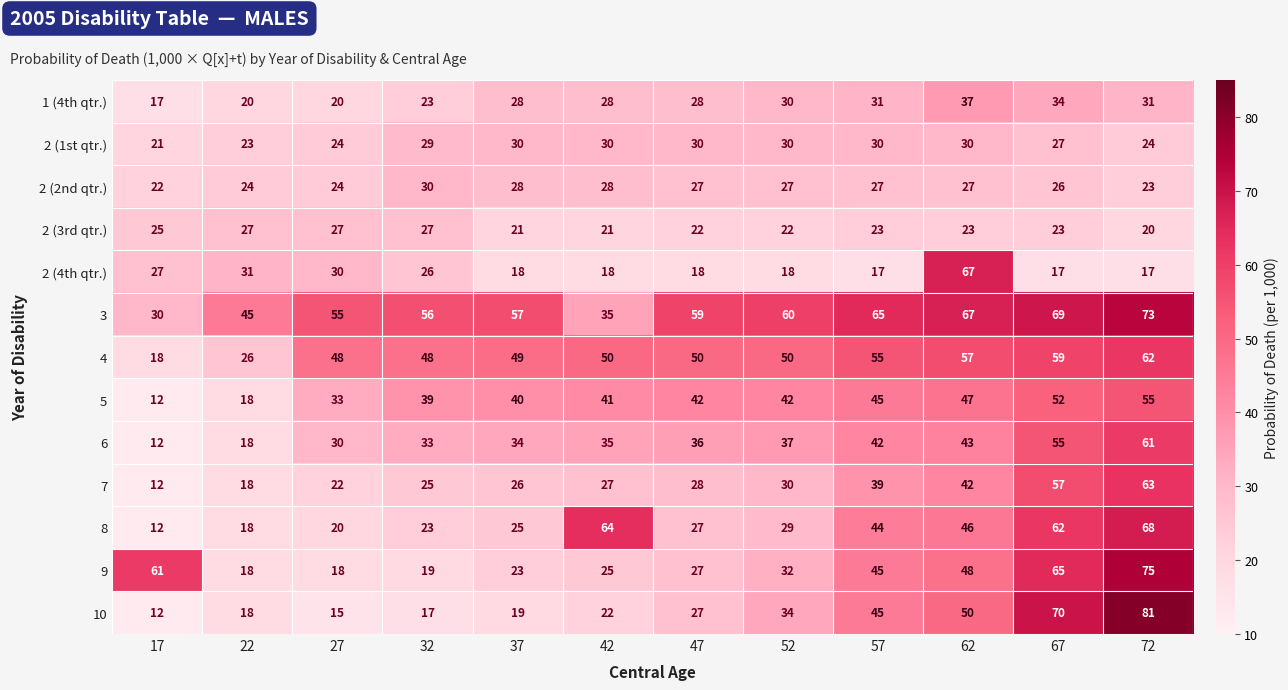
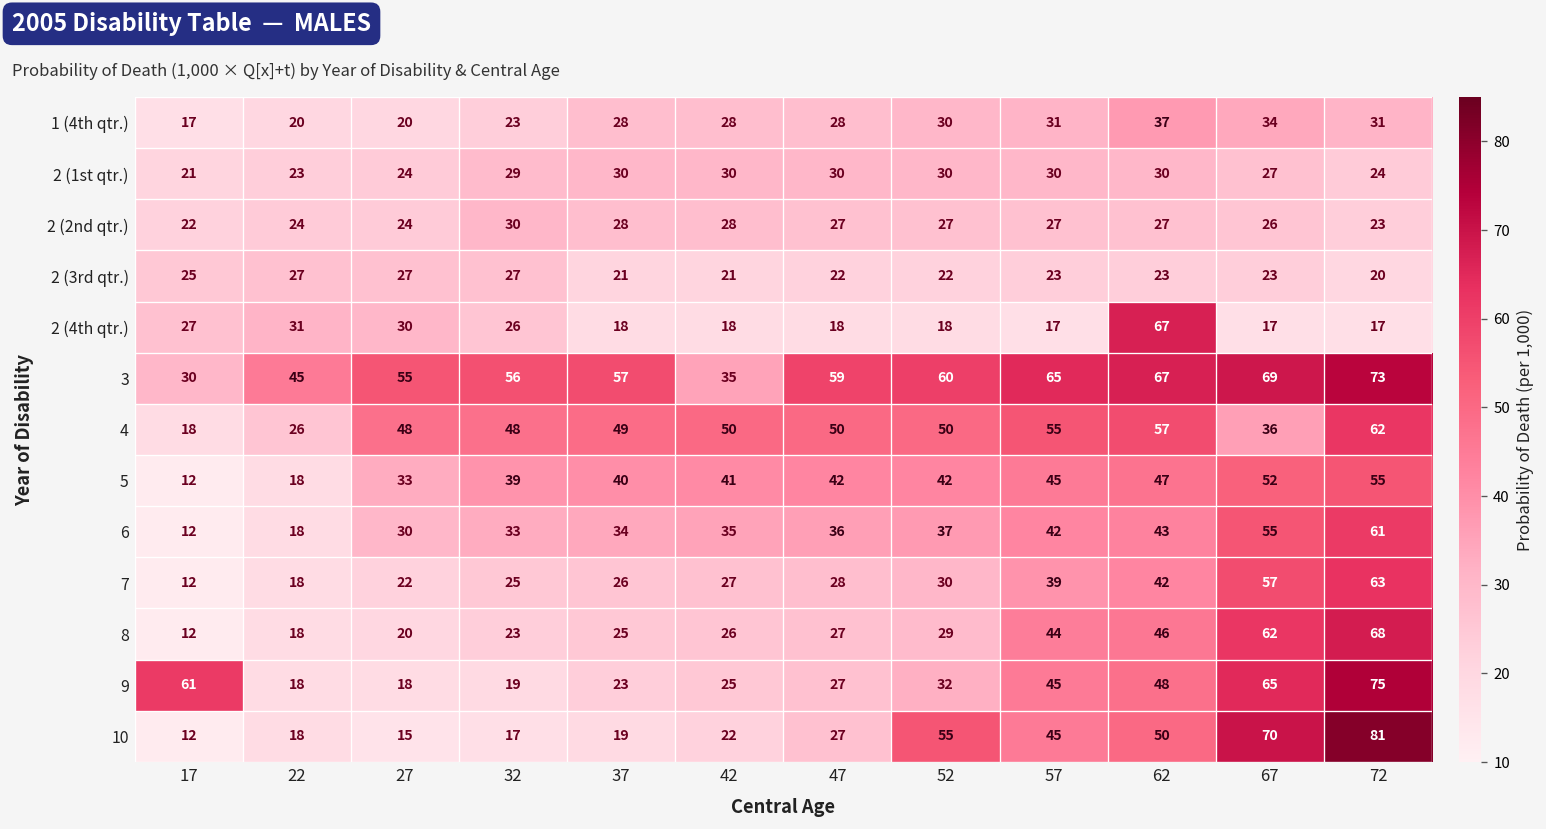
  {
    "1 (4th qtr.)": {
      "17": 17,
      "22": 20,
      "27": 20,
      "32": 23,
      "37": 28,
      "42": 28,
      "47": 28,
      "52": 30,
      "57": 31,
      "62": 37,
      "67": 34,
      "72": 31
    },
    "2 (1st qtr.)": {
      "17": 21,
      "22": 23,
      "27": 24,
      "32": 29,
      "37": 30,
      "42": 30,
      "47": 30,
      "52": 30,
      "57": 30,
      "62": 30,
      "67": 27,
      "72": 24
    },
    "2 (2nd qtr.)": {
      "17": 22,
      "22": 24,
      "27": 24,
      "32": 30,
      "37": 28,
      "42": 28,
      "47": 27,
      "52": 27,
      "57": 27,
      "62": 27,
      "67": 26,
      "72": 23
    },
    "2 (3rd qtr.)": {
      "17": 25,
      "22": 27,
      "27": 27,
      "32": 27,
      "37": 21,
      "42": 21,
      "47": 22,
      "52": 22,
      "57": 23,
      "62": 23,
      "67": 23,
      "72": 20
    },
    "2 (4th qtr.)": {
      "17": 27,
      "22": 31,
      "27": 30,
      "32": 26,
      "37": 18,
      "42": 18,
      "47": 18,
      "52": 18,
      "57": 17,
      "62": 67,
      "67": 17,
      "72": 17
    },
    "3": {
      "17": 30,
      "22": 45,
      "27": 55,
      "32": 56,
      "37": 57,
      "42": 35,
      "47": 59,
      "52": 60,
      "57": 65,
      "62": 67,
      "67": 69,
      "72": 73
    },
    "4": {
      "17": 18,
      "22": 26,
      "27": 48,
      "32": 48,
      "37": 49,
      "42": 50,
      "47": 50,
      "52": 50,
      "57": 55,
      "62": 57,
-     "67": 59,
+     "67": 36,
      "72": 62
    },
    "5": {
      "17": 12,
      "22": 18,
      "27": 33,
      "32": 39,
      "37": 40,
      "42": 41,
      "47": 42,
      "52": 42,
      "57": 45,
      "62": 47,
      "67": 52,
      "72": 55
    },
    "6": {
      "17": 12,
      "22": 18,
      "27": 30,
      "32": 33,
      "37": 34,
      "42": 35,
      "47": 36,
      "52": 37,
      "57": 42,
      "62": 43,
      "67": 55,
      "72": 61
    },
    "7": {
      "17": 12,
      "22": 18,
      "27": 22,
      "32": 25,
      "37": 26,
      "42": 27,
      "47": 28,
      "52": 30,
      "57": 39,
      "62": 42,
      "67": 57,
      "72": 63
    },
    "8": {
      "17": 12,
      "22": 18,
      "27": 20,
      "32": 23,
      "37": 25,
-     "42": 64,
+     "42": 26,
      "47": 27,
      "52": 29,
      "57": 44,
      "62": 46,
      "67": 62,
      "72": 68
    },
    "9": {
      "17": 61,
      "22": 18,
      "27": 18,
      "32": 19,
      "37": 23,
      "42": 25,
      "47": 27,
      "52": 32,
      "57": 45,
      "62": 48,
      "67": 65,
      "72": 75
    },
    "10": {
      "17": 12,
      "22": 18,
      "27": 15,
      "32": 17,
      "37": 19,
      "42": 22,
      "47": 27,
-     "52": 34,
+     "52": 55,
      "57": 45,
      "62": 50,
      "67": 70,
      "72": 81
    }
  }
